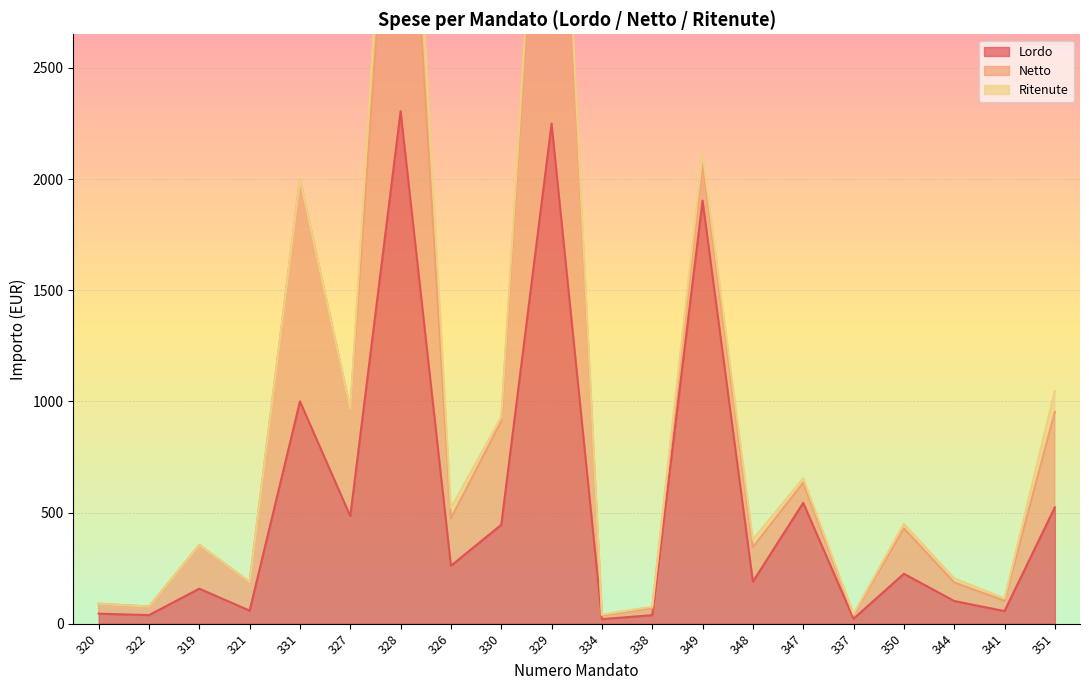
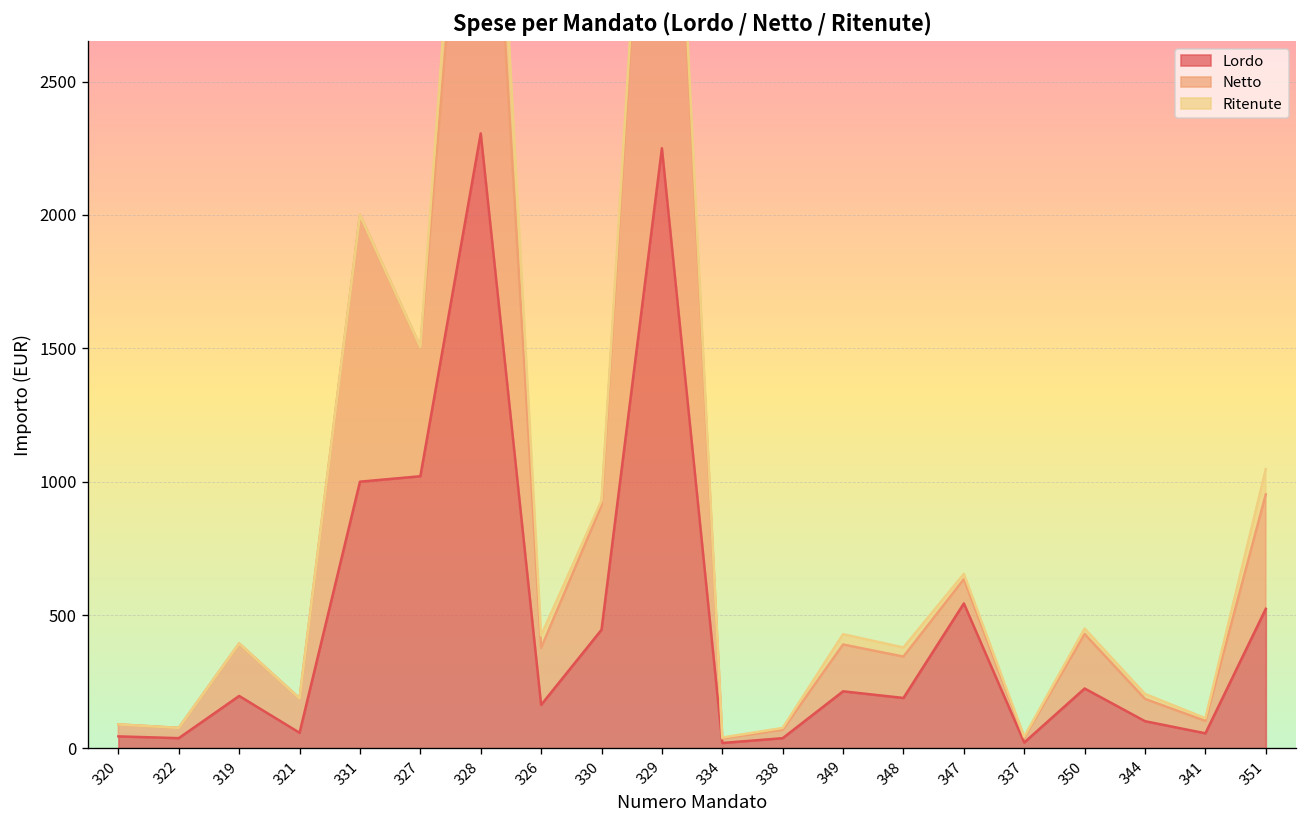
  {
    "Lordo": {
      "320": 50,
      "322": 40,
-     "319": 160,
+     "319": 200,
      "321": 60,
      "331": 1000,
-     "327": 480,
+     "327": 1020,
      "328": 2310,
-     "326": 260,
+     "326": 160,
      "330": 440,
      "329": 2250,
      "334": 20,
      "338": 40,
-     "349": 1900,
+     "349": 210,
      "348": 190,
      "347": 540,
      "337": 20,
      "350": 220,
      "344": 100,
      "341": 60,
      "351": 520
    }
  }
